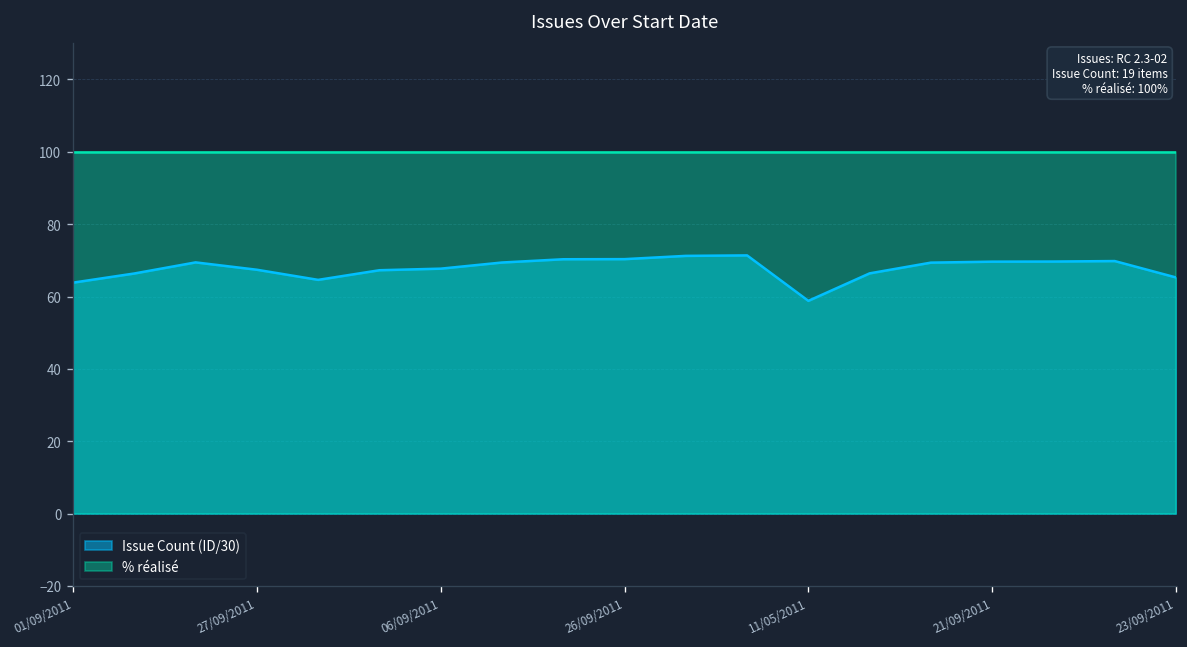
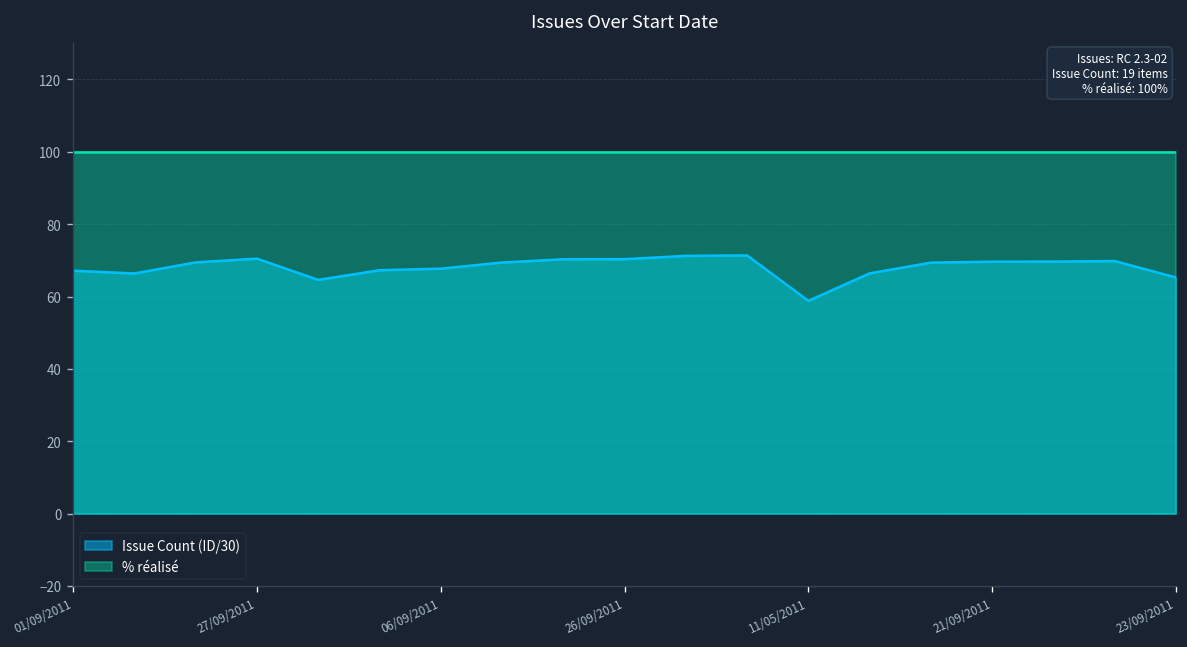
  {
    "Issue Count (ID/30)": {
-     "01/09/2011": 64,
-     "27/09/2011": 67,
+     "01/09/2011": 67,
+     "27/09/2011": 70,
      "06/09/2011": 68,
      "11/05/2011": 59,
      "23/09/2011": 65
    },
    "% réalisé": {
      "01/09/2011": 100,
      "27/09/2011": 100,
      "06/09/2011": 100,
      "11/05/2011": 100,
      "23/09/2011": 100
    }
  }
